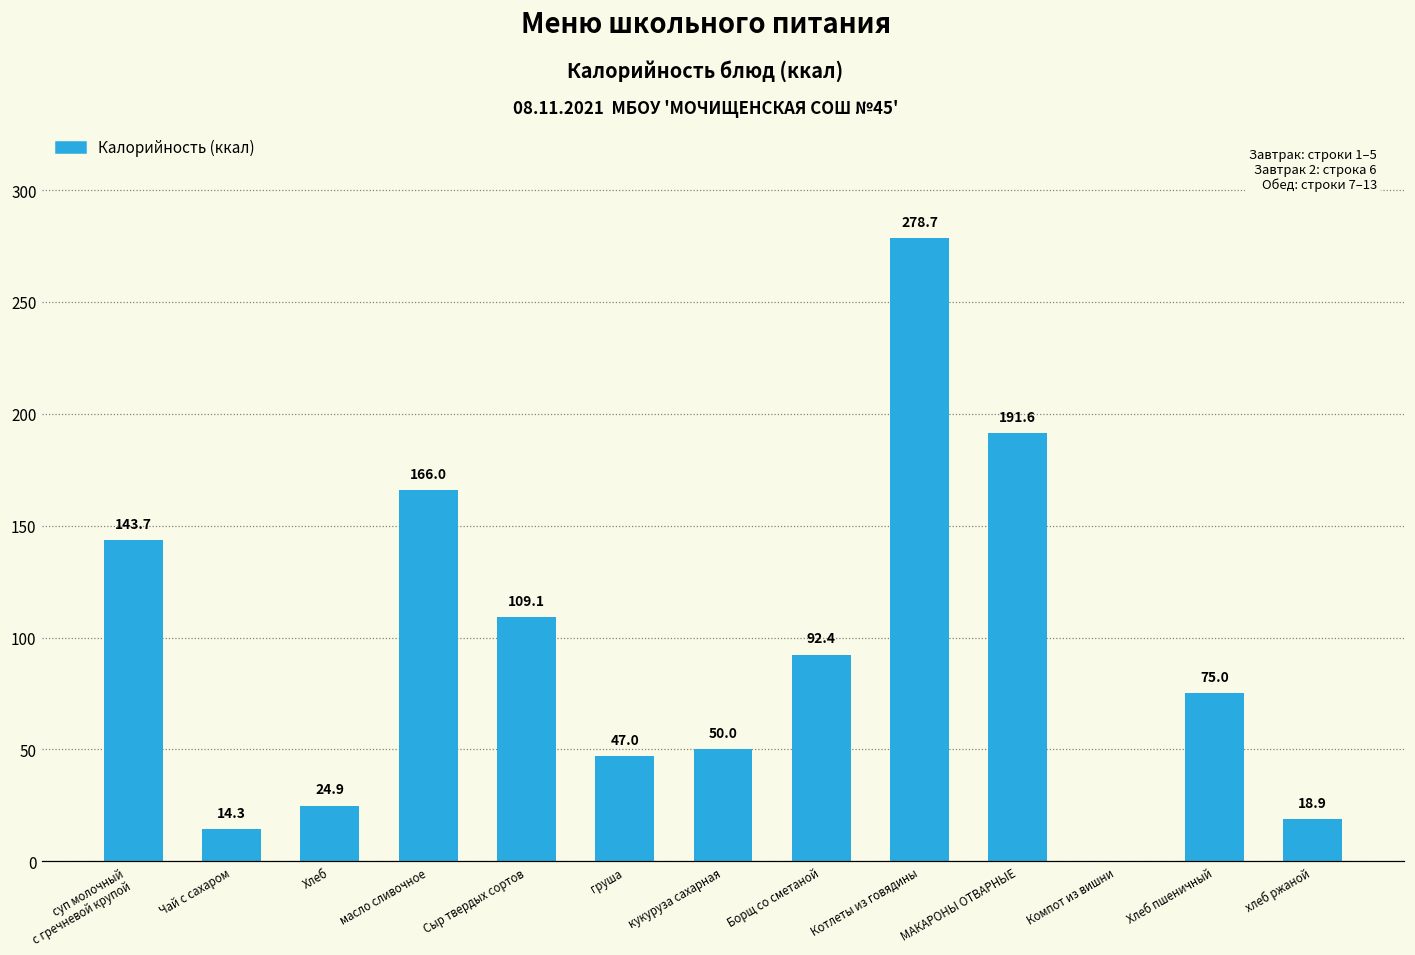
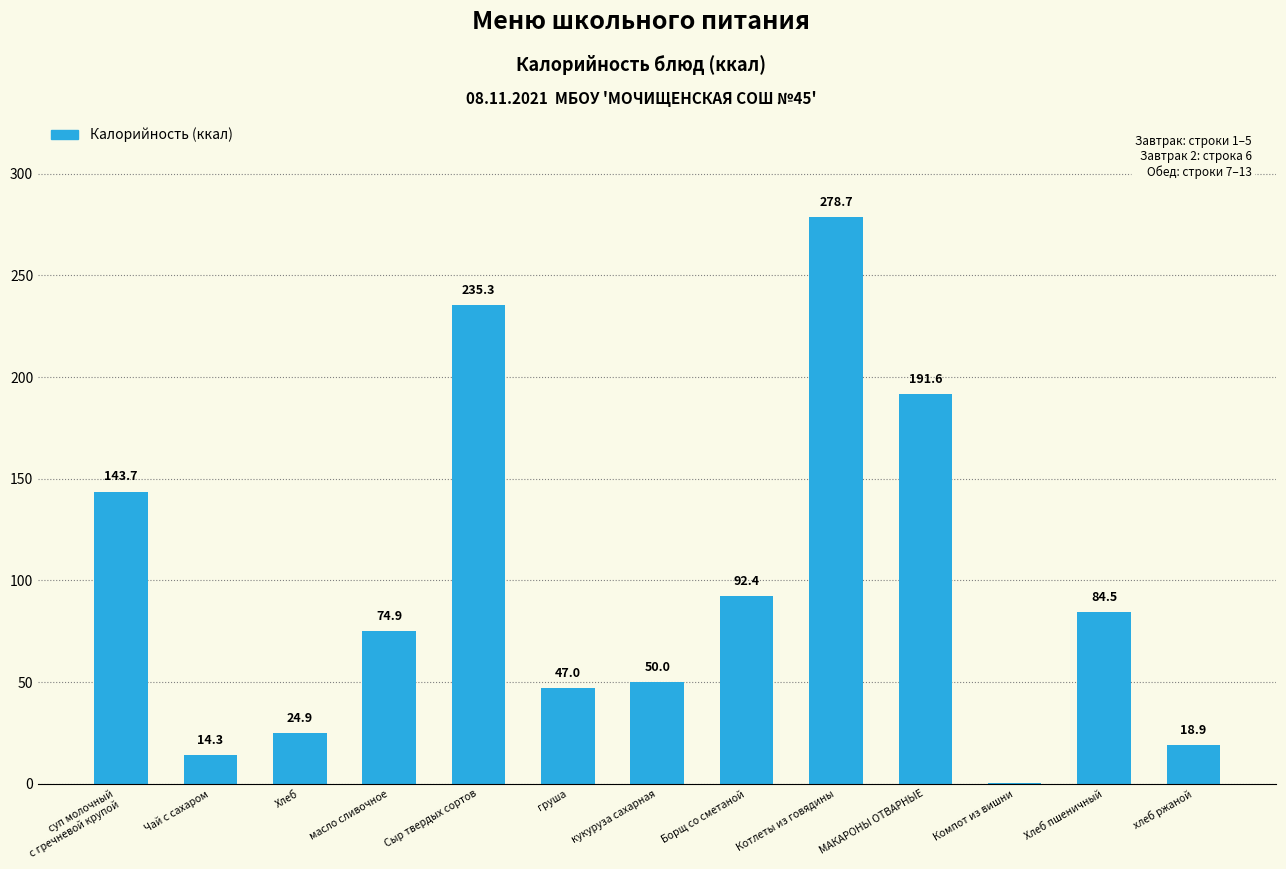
  {
    "суп молочный с гречневой крупой": 143.7,
    "Чай с сахаром": 14.3,
    "Хлеб": 24.9,
-   "масло сливочное": 166.0,
-   "Сыр твердых сортов": 109.1,
+   "масло сливочное": 74.9,
+   "Сыр твердых сортов": 235.3,
    "груша": 47.0,
    "кукуруза сахарная": 50.0,
    "Борщ со сметаной": 92.4,
    "Котлеты из говядины": 278.7,
    "МАКАРОНЫ ОТВАРНЫЕ": 191.6,
-   "Хлеб пшеничный": 75.0,
+   "Хлеб пшеничный": 84.5,
    "хлеб ржаной": 18.9
  }
